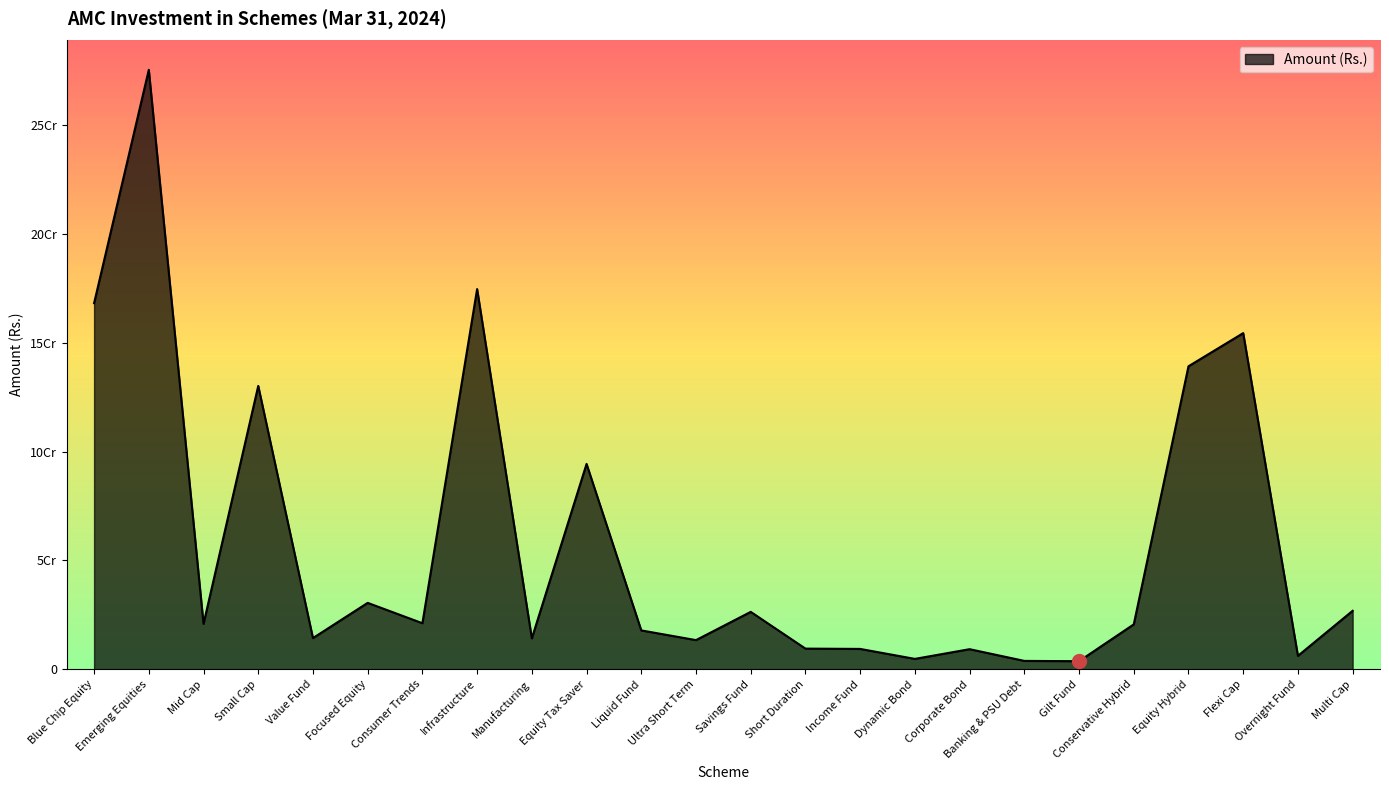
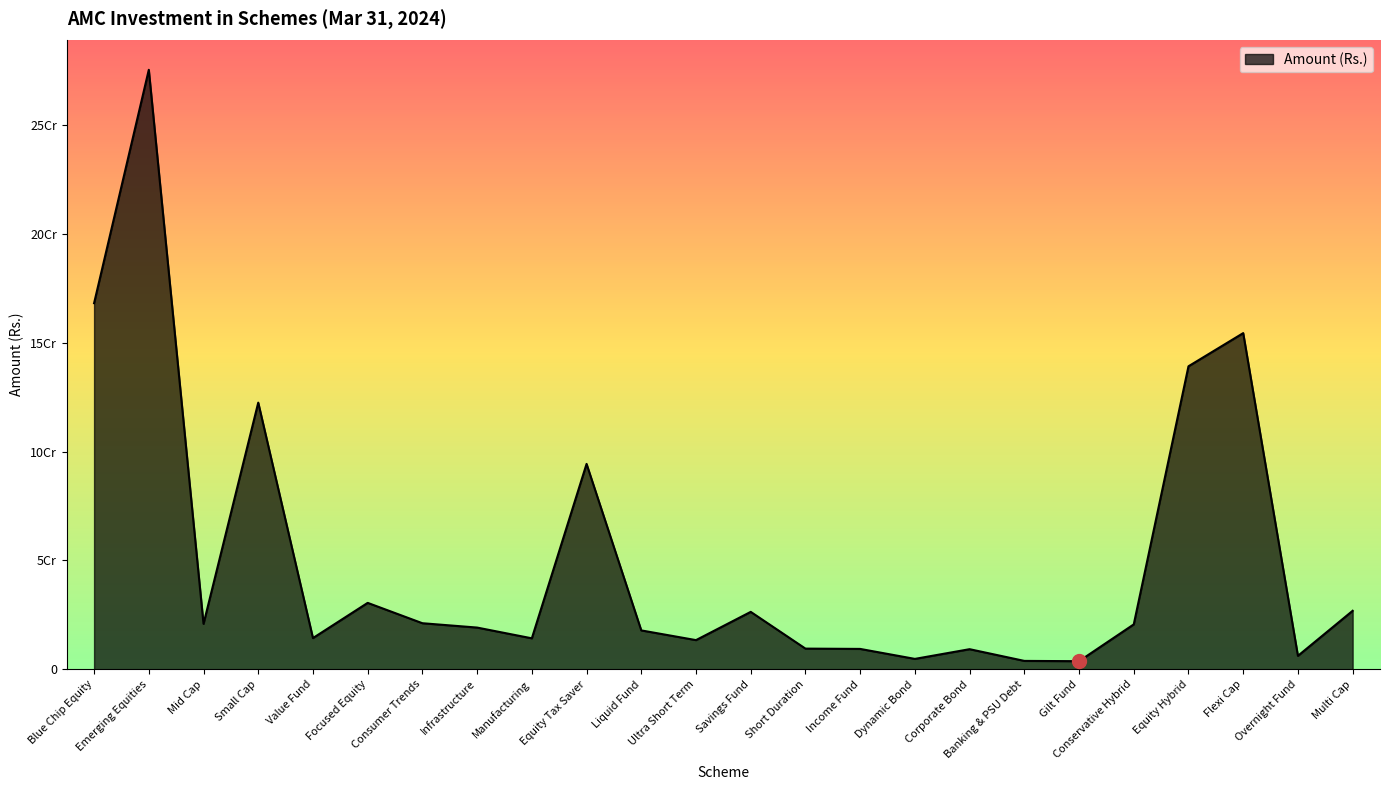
  {
    "Amount (Rs.)": {
      "Blue Chip Equity": "16.8Cr",
      "Emerging Equities": "27.5Cr",
      "Mid Cap": "2.1Cr",
-     "Small Cap": "13.0Cr",
+     "Small Cap": "12.2Cr",
      "Value Fund": "1.4Cr",
      "Focused Equity": "3.1Cr",
      "Consumer Trends": "2.1Cr",
-     "Infrastructure": "17.5Cr",
+     "Infrastructure": "1.9Cr",
      "Manufacturing": "1.4Cr",
      "Equity Tax Saver": "9.4Cr",
      "Liquid Fund": "1.8Cr",
      "Ultra Short Term": "1.3Cr",
      "Savings Fund": "2.6Cr",
      "Short Duration": "1.0Cr",
      "Income Fund": "0.9Cr",
      "Dynamic Bond": "0.5Cr",
      "Corporate Bond": "0.9Cr",
      "Banking & PSU Debt": "0.4Cr",
      "Conservative Hybrid": "2.1Cr",
      "Equity Hybrid": "13.9Cr",
      "Flexi Cap": "15.4Cr",
      "Overnight Fund": "0.6Cr",
      "Multi Cap": "2.7Cr"
    }
  }
